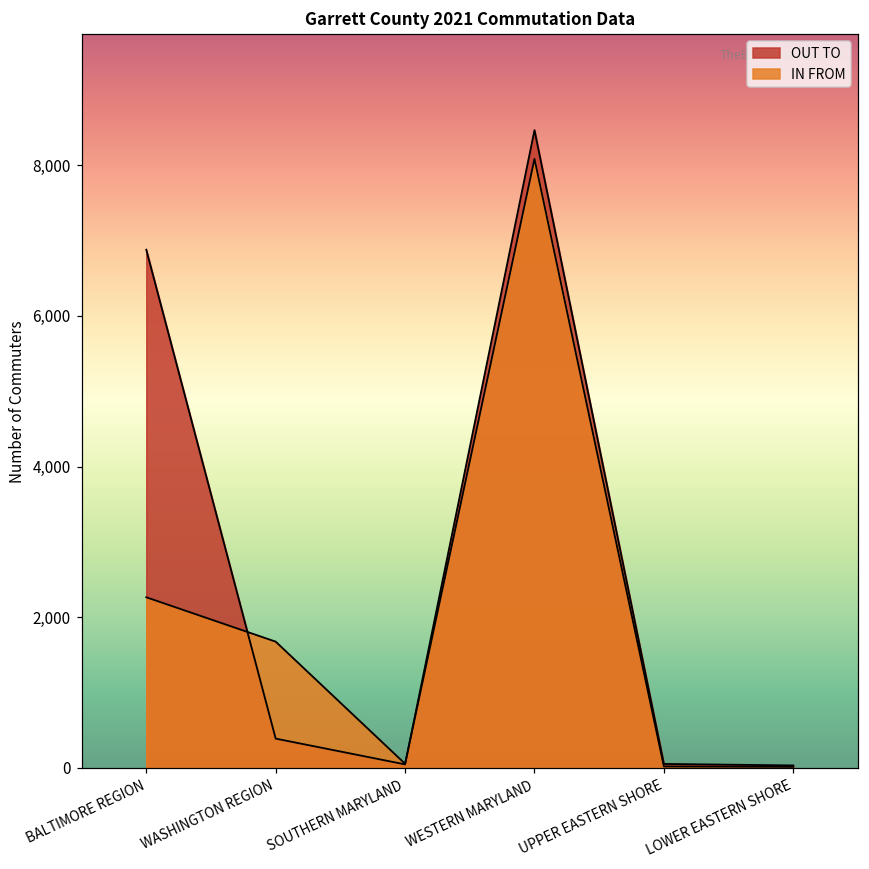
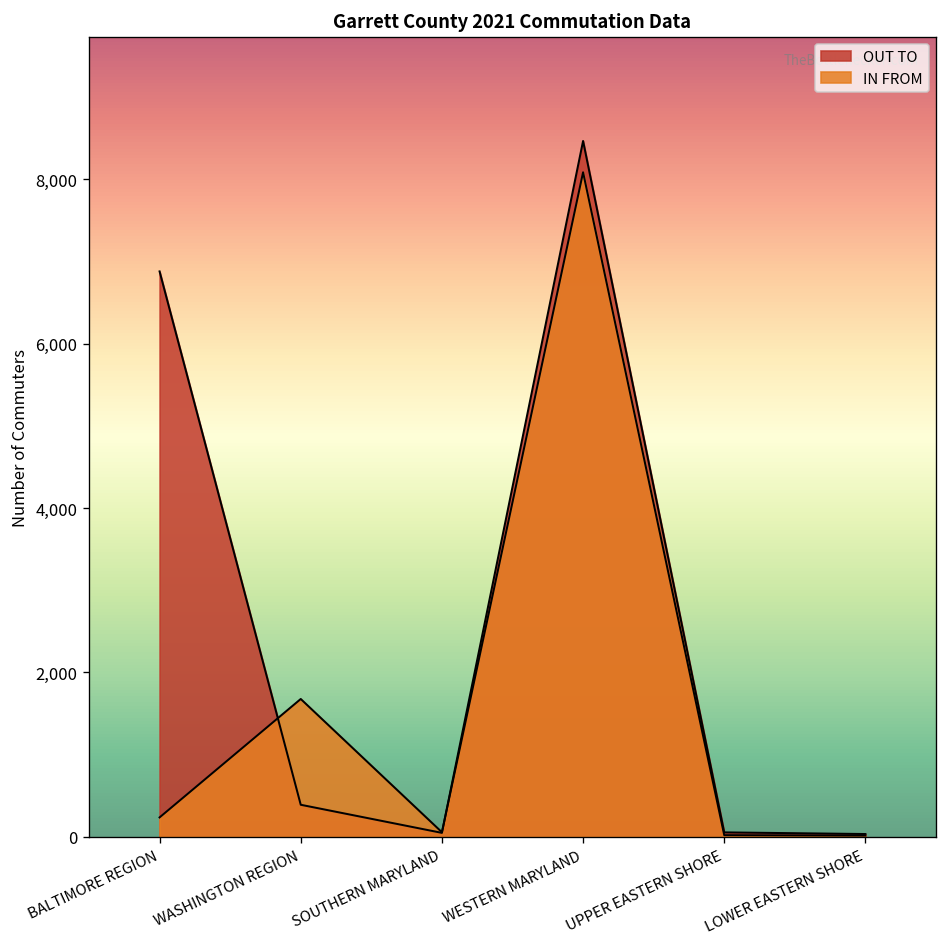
  {
    "OUT TO": {
      "BALTIMORE REGION": "6,900",
      "WASHINGTON REGION": "400",
      "WESTERN MARYLAND": "8,500"
    },
    "IN FROM": {
-     "BALTIMORE REGION": "2,300",
+     "BALTIMORE REGION": "200",
      "WASHINGTON REGION": "1,700",
      "WESTERN MARYLAND": "8,100"
    }
  }
